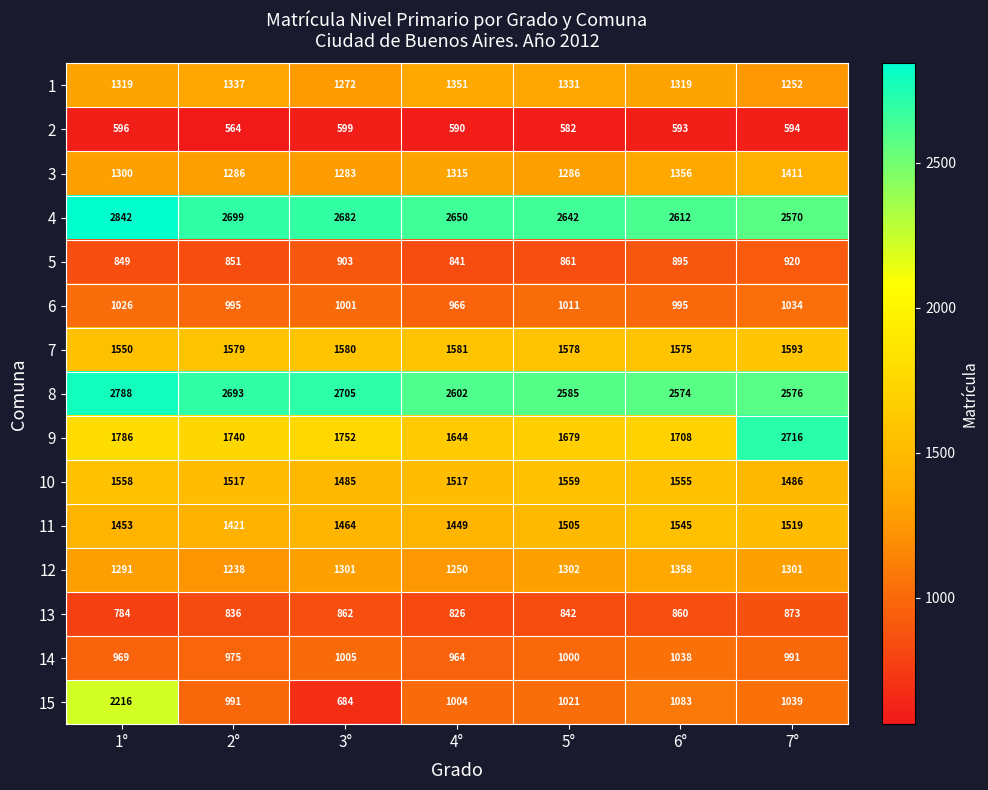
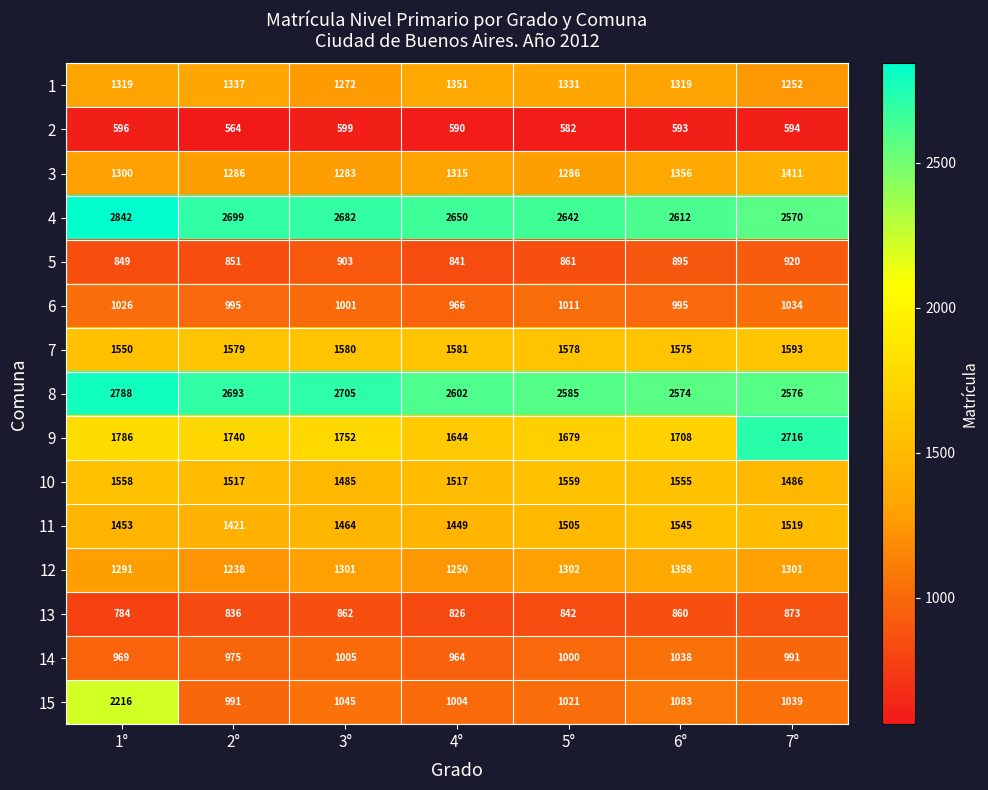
  {
    "1": {
      "1°": 1319,
      "2°": 1337,
      "3°": 1272,
      "4°": 1351,
      "5°": 1331,
      "6°": 1319,
      "7°": 1252
    },
    "2": {
      "1°": 596,
      "2°": 564,
      "3°": 599,
      "4°": 590,
      "5°": 582,
      "6°": 593,
      "7°": 594
    },
    "3": {
      "1°": 1300,
      "2°": 1286,
      "3°": 1283,
      "4°": 1315,
      "5°": 1286,
      "6°": 1356,
      "7°": 1411
    },
    "4": {
      "1°": 2842,
      "2°": 2699,
      "3°": 2682,
      "4°": 2650,
      "5°": 2642,
      "6°": 2612,
      "7°": 2570
    },
    "5": {
      "1°": 849,
      "2°": 851,
      "3°": 903,
      "4°": 841,
      "5°": 861,
      "6°": 895,
      "7°": 920
    },
    "6": {
      "1°": 1026,
      "2°": 995,
      "3°": 1001,
      "4°": 966,
      "5°": 1011,
      "6°": 995,
      "7°": 1034
    },
    "7": {
      "1°": 1550,
      "2°": 1579,
      "3°": 1580,
      "4°": 1581,
      "5°": 1578,
      "6°": 1575,
      "7°": 1593
    },
    "8": {
      "1°": 2788,
      "2°": 2693,
      "3°": 2705,
      "4°": 2602,
      "5°": 2585,
      "6°": 2574,
      "7°": 2576
    },
    "9": {
      "1°": 1786,
      "2°": 1740,
      "3°": 1752,
      "4°": 1644,
      "5°": 1679,
      "6°": 1708,
      "7°": 2716
    },
    "10": {
      "1°": 1558,
      "2°": 1517,
      "3°": 1485,
      "4°": 1517,
      "5°": 1559,
      "6°": 1555,
      "7°": 1486
    },
    "11": {
      "1°": 1453,
      "2°": 1421,
      "3°": 1464,
      "4°": 1449,
      "5°": 1505,
      "6°": 1545,
      "7°": 1519
    },
    "12": {
      "1°": 1291,
      "2°": 1238,
      "3°": 1301,
      "4°": 1250,
      "5°": 1302,
      "6°": 1358,
      "7°": 1301
    },
    "13": {
      "1°": 784,
      "2°": 836,
      "3°": 862,
      "4°": 826,
      "5°": 842,
      "6°": 860,
      "7°": 873
    },
    "14": {
      "1°": 969,
      "2°": 975,
      "3°": 1005,
      "4°": 964,
      "5°": 1000,
      "6°": 1038,
      "7°": 991
    },
    "15": {
      "1°": 2216,
      "2°": 991,
-     "3°": 684,
+     "3°": 1045,
      "4°": 1004,
      "5°": 1021,
      "6°": 1083,
      "7°": 1039
    }
  }
